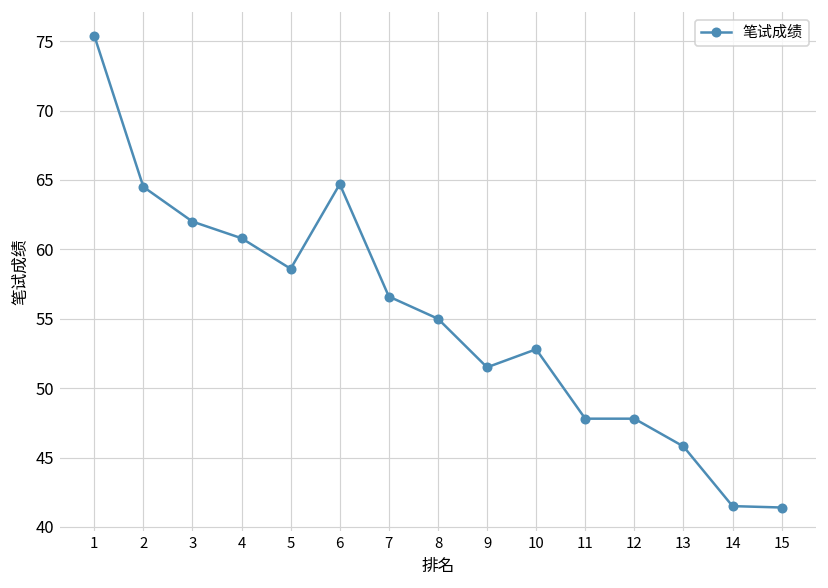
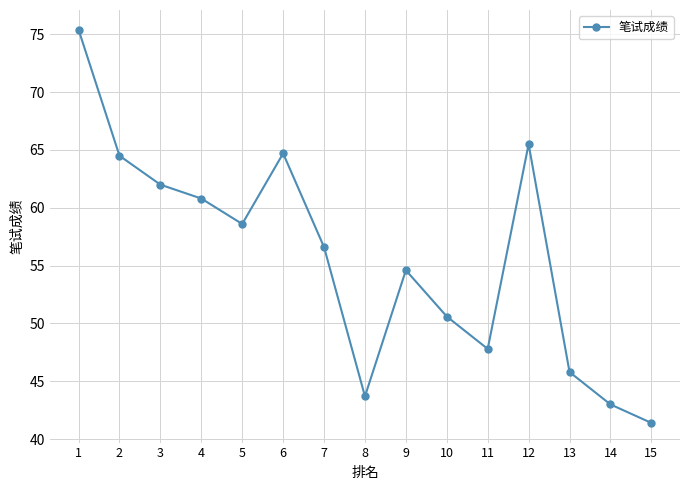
  {
    "1": 75.4,
    "2": 64.5,
    "3": 62.0,
    "4": 60.8,
    "5": 58.6,
    "6": 64.7,
    "7": 56.6,
-   "8": 55.0,
-   "9": 51.5,
-   "10": 52.8,
+   "8": 43.7,
+   "9": 54.6,
+   "10": 50.6,
    "11": 47.8,
-   "12": 47.8,
+   "12": 65.5,
    "13": 45.8,
-   "14": 41.5,
+   "14": 43.0,
    "15": 41.4
  }
